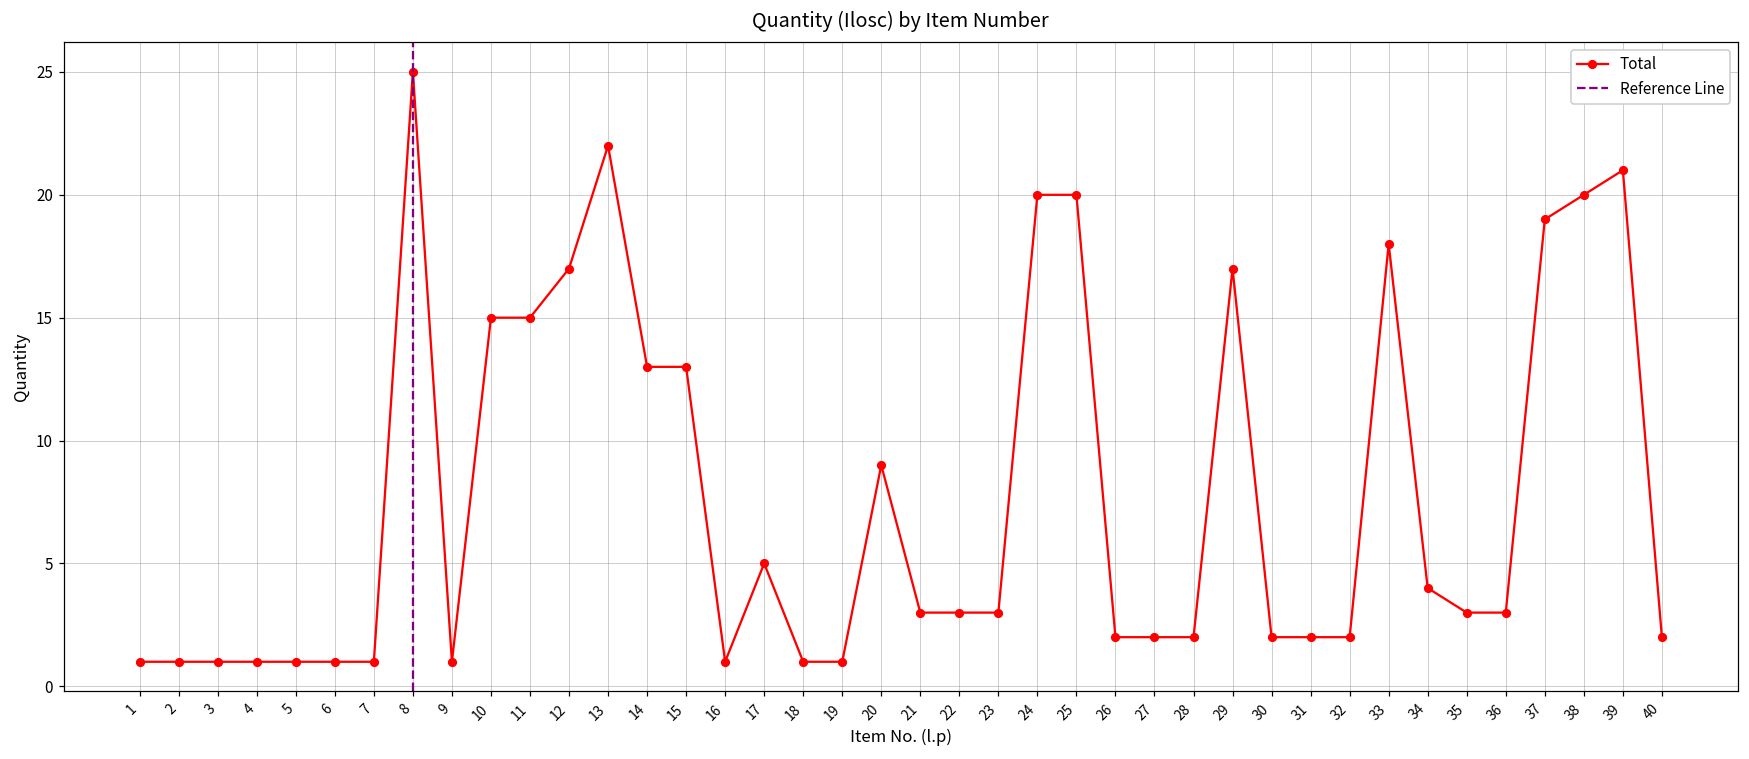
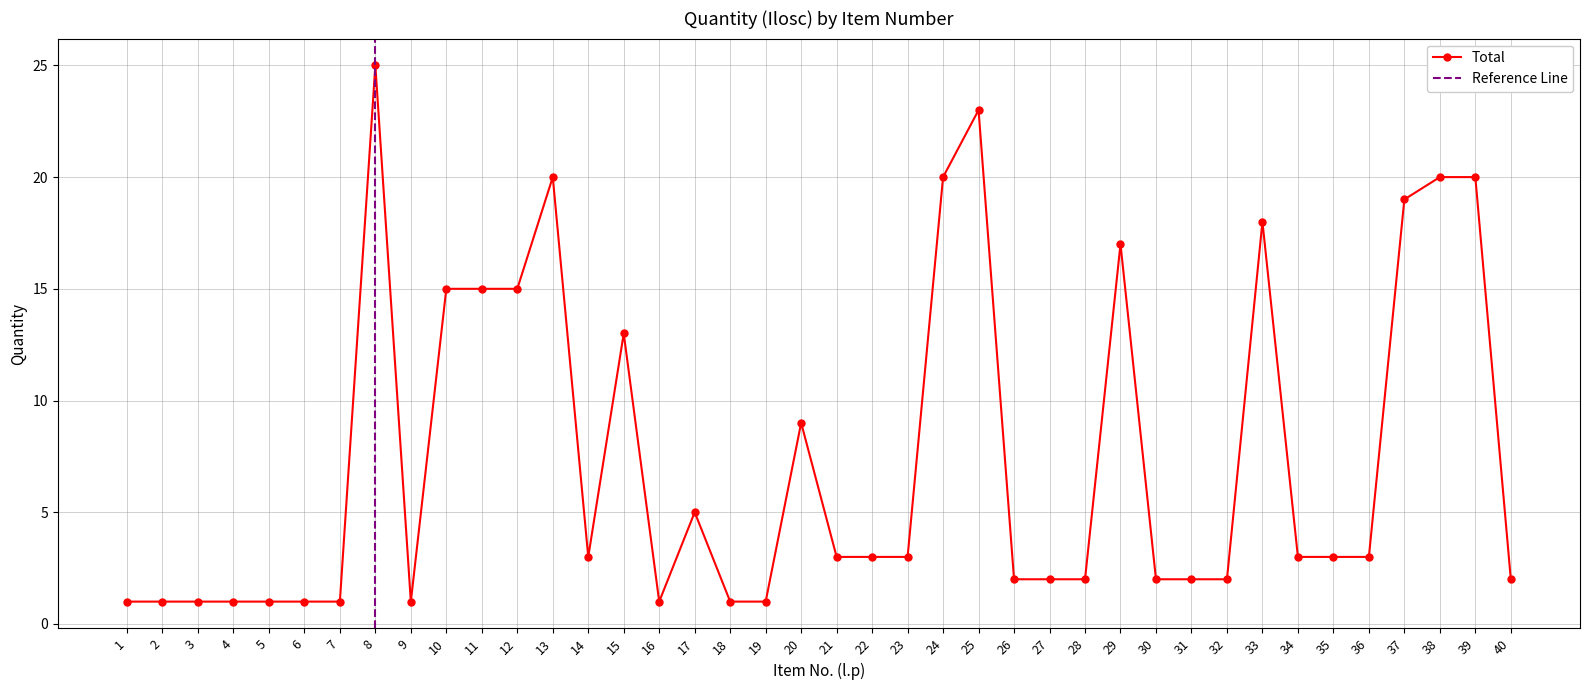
  {
    "1": 1,
    "2": 1,
    "3": 1,
    "4": 1,
    "5": 1,
    "6": 1,
    "7": 1,
    "8": 25,
    "9": 1,
    "10": 15,
    "11": 15,
-   "12": 17,
-   "13": 22,
-   "14": 13,
+   "12": 15,
+   "13": 20,
+   "14": 3,
    "15": 13,
    "16": 1,
    "17": 5,
    "18": 1,
    "19": 1,
    "20": 9,
    "21": 3,
    "22": 3,
    "23": 3,
    "24": 20,
-   "25": 20,
+   "25": 23,
    "26": 2,
    "27": 2,
    "28": 2,
    "29": 17,
    "30": 2,
    "31": 2,
    "32": 2,
    "33": 18,
-   "34": 4,
+   "34": 3,
    "35": 3,
    "36": 3,
    "37": 19,
    "38": 20,
-   "39": 21,
+   "39": 20,
    "40": 2
  }
